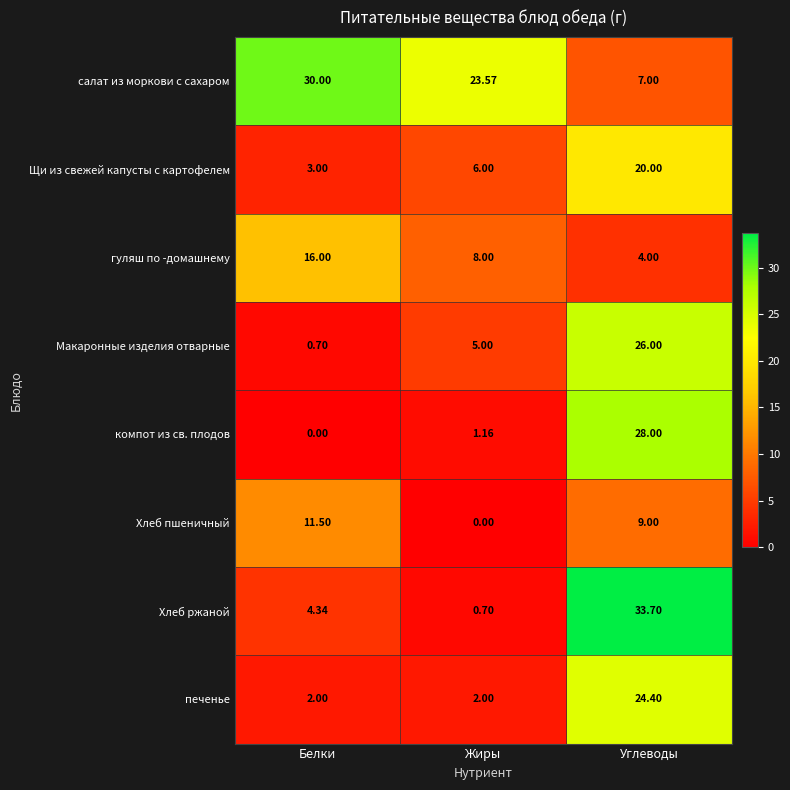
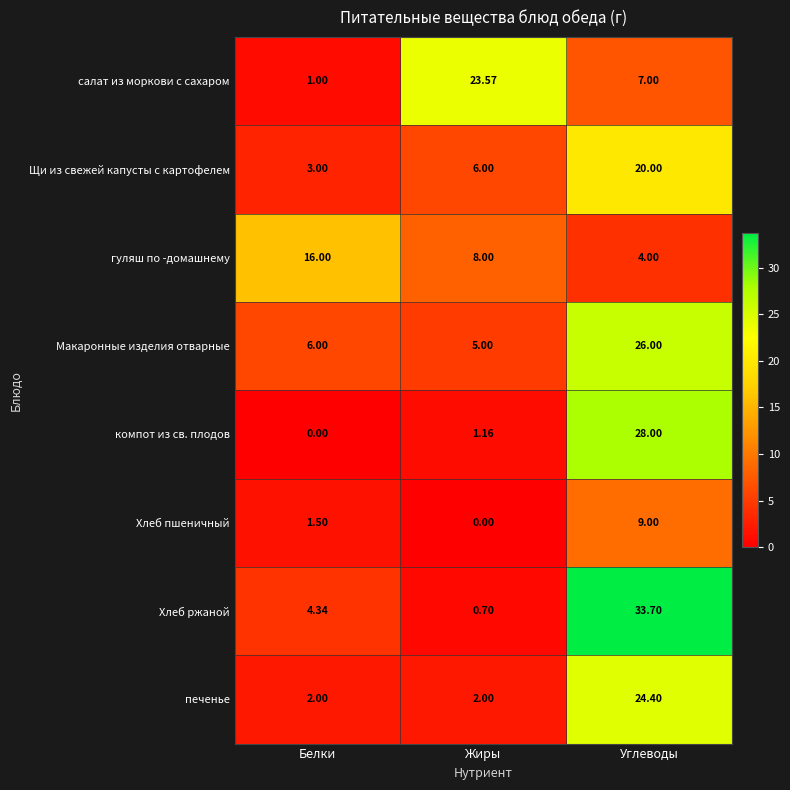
  {
    "салат из моркови с сахаром": {
-     "Белки": 30.00,
+     "Белки": 1.00,
      "Жиры": 23.57,
      "Углеводы": 7.00
    },
    "Щи из свежей капусты с картофелем": {
      "Белки": 3.00,
      "Жиры": 6.00,
      "Углеводы": 20.00
    },
    "гуляш по -домашнему": {
      "Белки": 16.00,
      "Жиры": 8.00,
      "Углеводы": 4.00
    },
    "Макаронные изделия отварные": {
-     "Белки": 0.70,
+     "Белки": 6.00,
      "Жиры": 5.00,
      "Углеводы": 26.00
    },
    "компот из св. плодов": {
      "Белки": 0.00,
      "Жиры": 1.16,
      "Углеводы": 28.00
    },
    "Хлеб пшеничный": {
-     "Белки": 11.50,
+     "Белки": 1.50,
      "Жиры": 0.00,
      "Углеводы": 9.00
    },
    "Хлеб ржаной": {
      "Белки": 4.34,
      "Жиры": 0.70,
      "Углеводы": 33.70
    },
    "печенье": {
      "Белки": 2.00,
      "Жиры": 2.00,
      "Углеводы": 24.40
    }
  }
